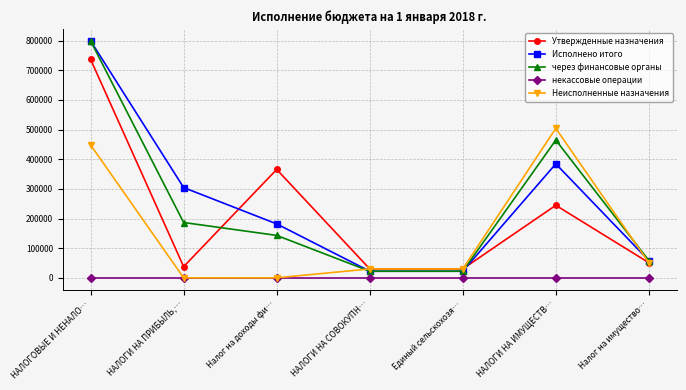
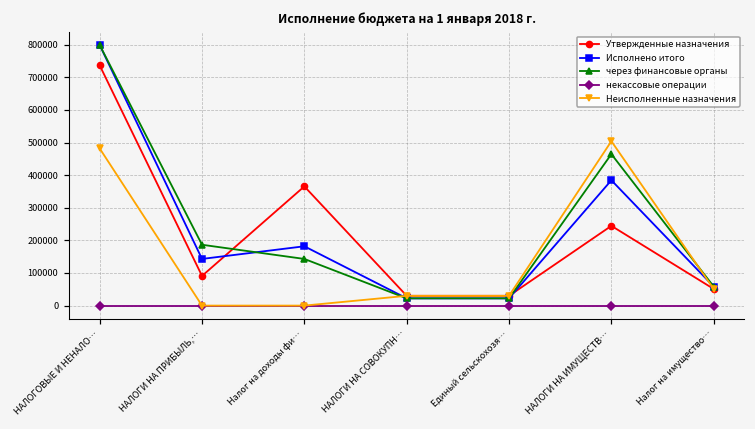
  {
    "Утвержденные назначения": {
      "НАЛОГОВЫЕ И НЕНАЛО…": 740000,
-     "НАЛОГИ НА ПРИБЫЛЬ,…": 40000,
+     "НАЛОГИ НА ПРИБЫЛЬ,…": 90000,
      "Налог на доходы фи…": 370000,
      "НАЛОГИ НА ИМУЩЕСТВ…": 240000
    },
    "Исполнено итого": {
-     "НАЛОГИ НА ПРИБЫЛЬ,…": 300000,
+     "НАЛОГИ НА ПРИБЫЛЬ,…": 140000,
      "Налог на доходы фи…": 180000,
      "НАЛОГИ НА ИМУЩЕСТВ…": 380000
    },
    "через финансовые органы": {
      "НАЛОГИ НА ПРИБЫЛЬ,…": 190000,
      "Налог на доходы фи…": 140000,
      "НАЛОГИ НА ИМУЩЕСТВ…": 460000
    },
    "некассовые операции": {
      "НАЛОГОВЫЕ И НЕНАЛО…": 0,
      "НАЛОГИ НА СОВОКУПН…": 0,
      "Единый сельскохозя…": 0,
      "НАЛОГИ НА ИМУЩЕСТВ…": 0,
      "Налог на имущество…": 0
    },
    "Неисполненные назначения": {
-     "НАЛОГОВЫЕ И НЕНАЛО…": 450000,
+     "НАЛОГОВЫЕ И НЕНАЛО…": 480000,
      "НАЛОГИ НА ИМУЩЕСТВ…": 500000
    }
  }
